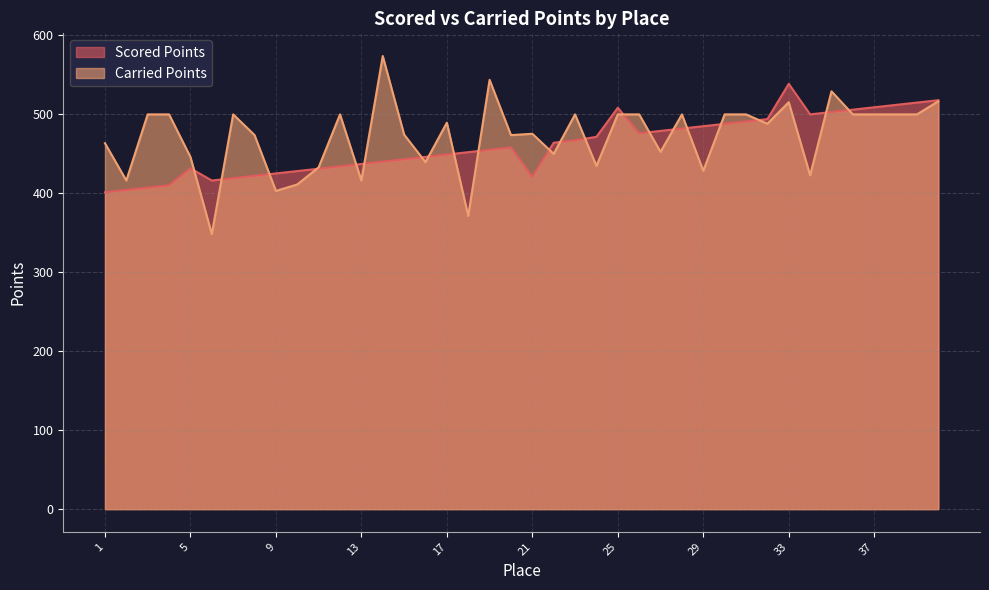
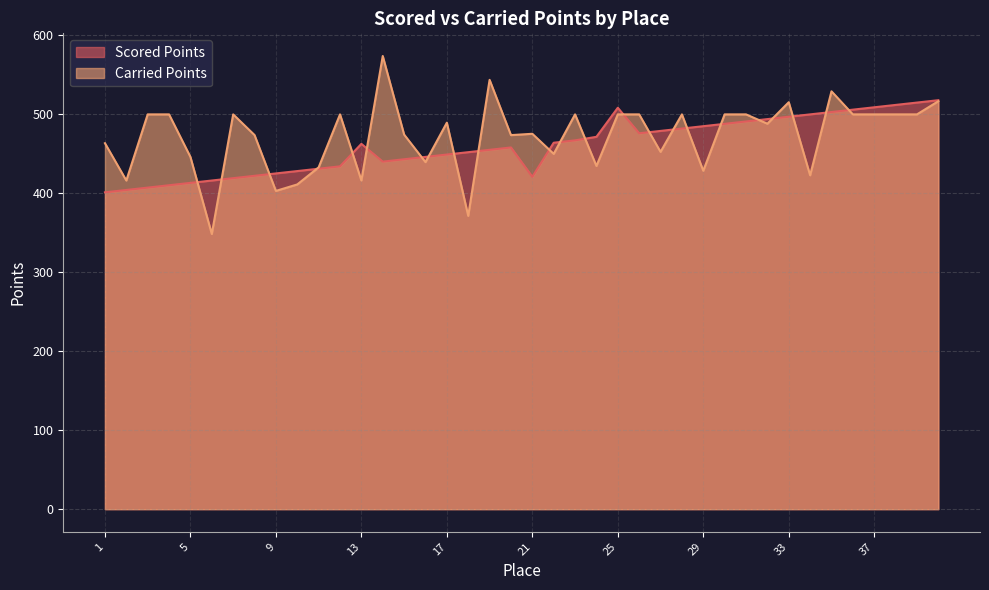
  {
    "Scored Points": {
      "1": 400,
-     "5": 430,
+     "5": 410,
      "9": 430,
-     "13": 440,
+     "13": 460,
      "17": 450,
      "21": 420,
      "25": 510,
      "29": 490,
-     "33": 540,
+     "33": 500,
      "37": 510
    },
    "Carried Points": {
      "1": 460,
      "5": 450,
      "9": 400,
      "13": 420,
      "17": 490,
      "21": 480,
      "25": 500,
      "29": 430,
      "33": 520,
      "37": 500
    }
  }
